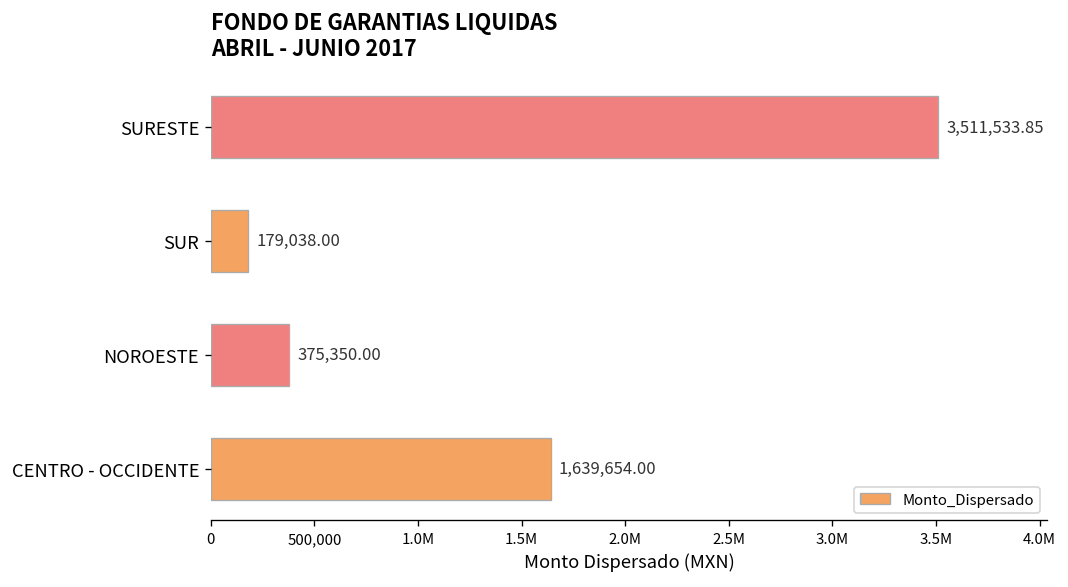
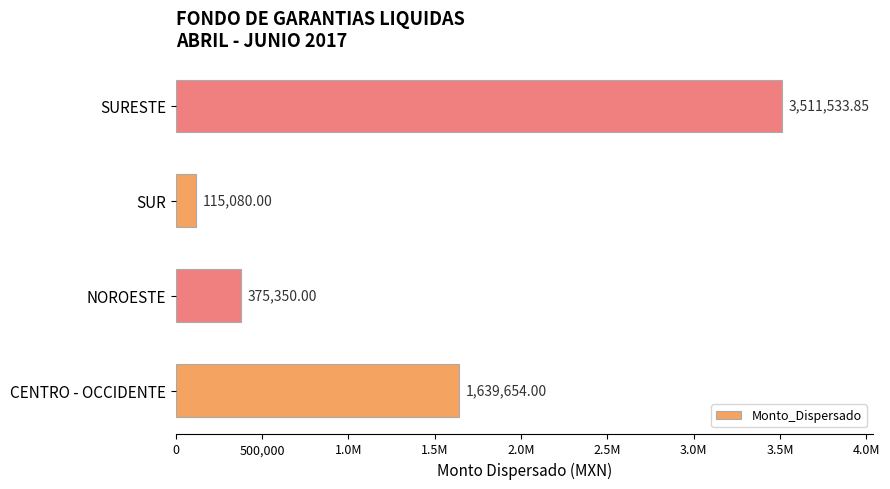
  {
    "SURESTE": "3,511,533.85",
-   "SUR": "179,038.00",
+   "SUR": "115,080.00",
    "NOROESTE": "375,350.00",
    "CENTRO - OCCIDENTE": "1,639,654.00"
  }
